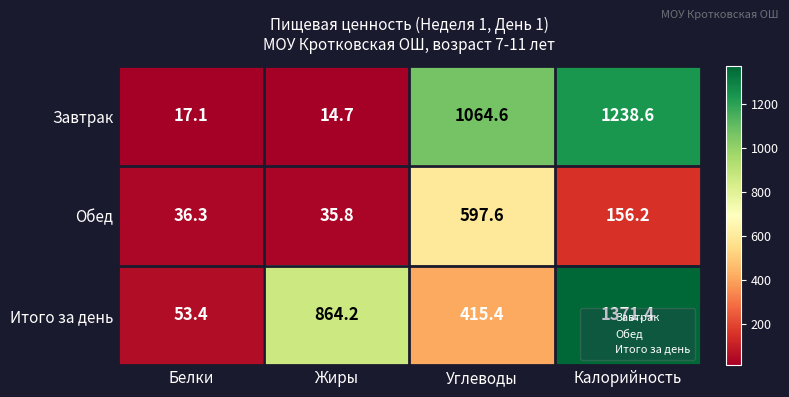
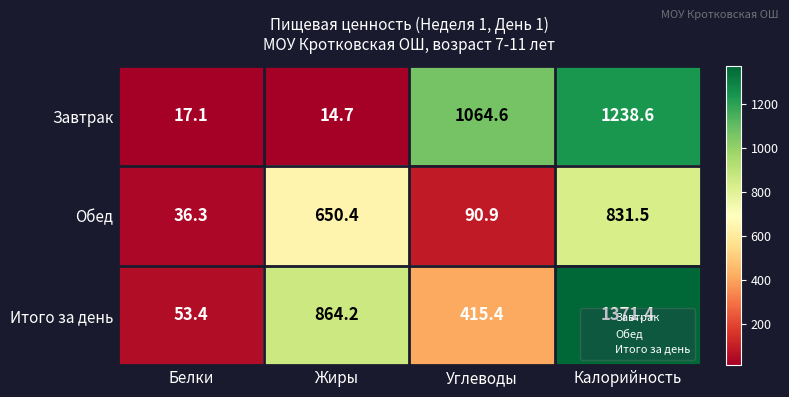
  {
    "Завтрак": {
      "Белки": 17.1,
      "Жиры": 14.7,
      "Углеводы": 1064.6,
      "Калорийность": 1238.6
    },
    "Обед": {
      "Белки": 36.3,
-     "Жиры": 35.8,
-     "Углеводы": 597.6,
-     "Калорийность": 156.2
+     "Жиры": 650.4,
+     "Углеводы": 90.9,
+     "Калорийность": 831.5
    },
    "Итого за день": {
      "Белки": 53.4,
      "Жиры": 864.2,
      "Углеводы": 415.4
    }
  }
